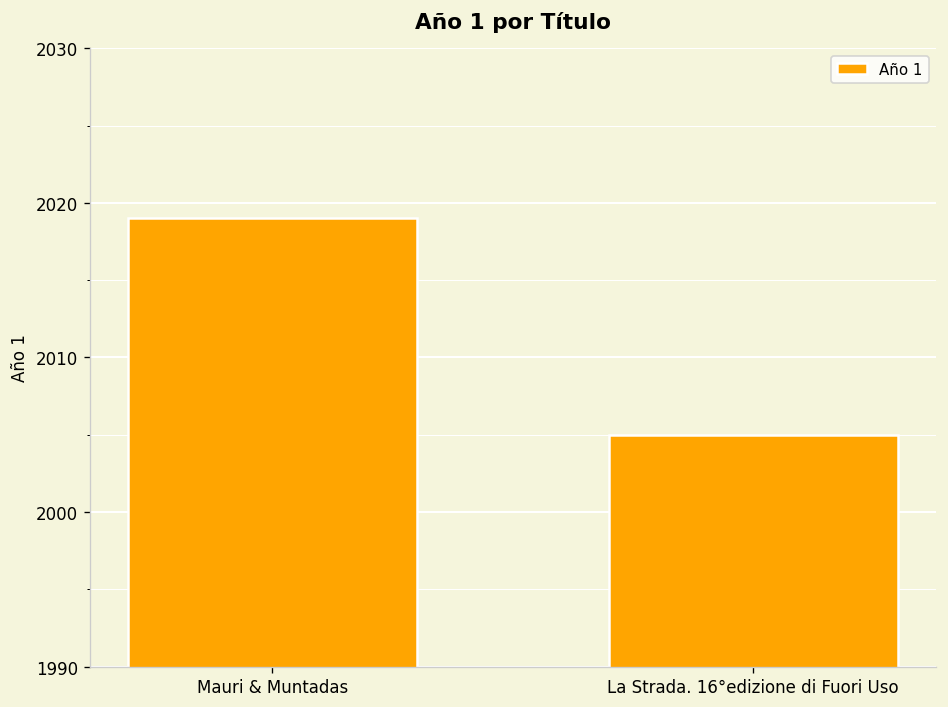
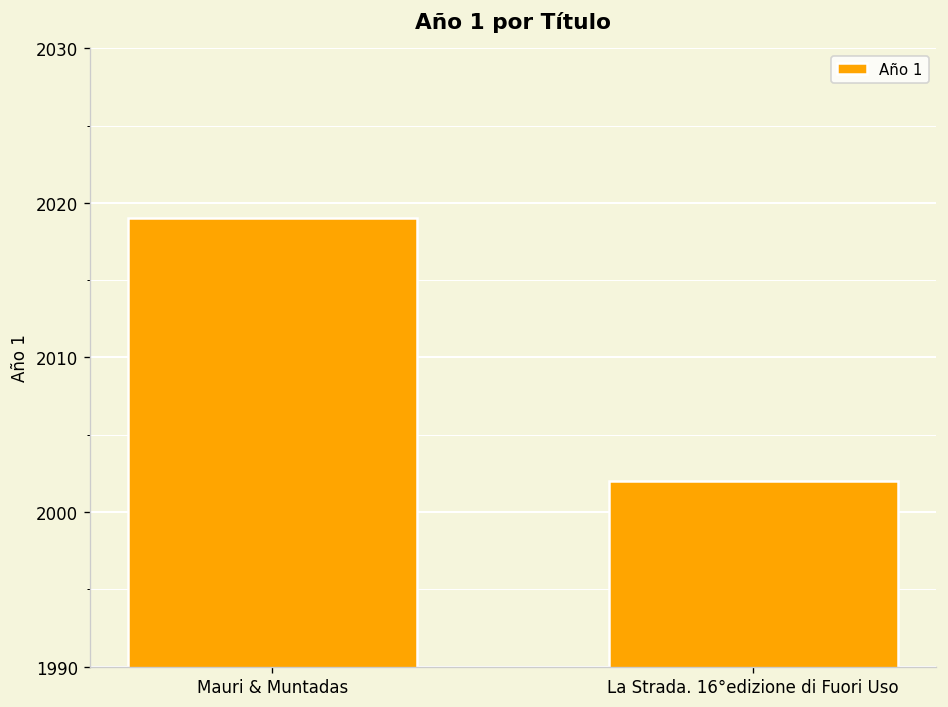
  {
    "Mauri & Muntadas": 2019,
-   "La Strada. 16°edizione di Fuori Uso": 2005
+   "La Strada. 16°edizione di Fuori Uso": 2002
  }
